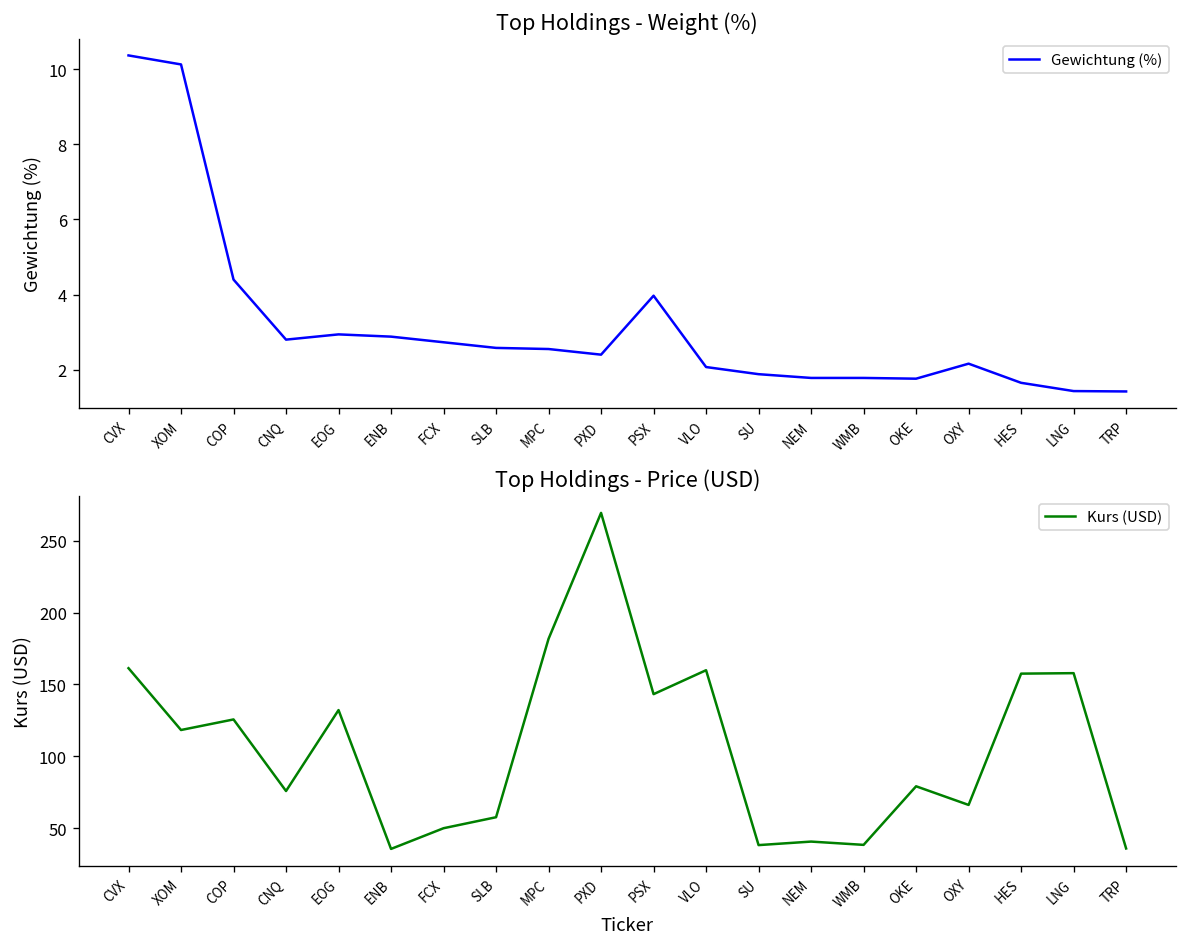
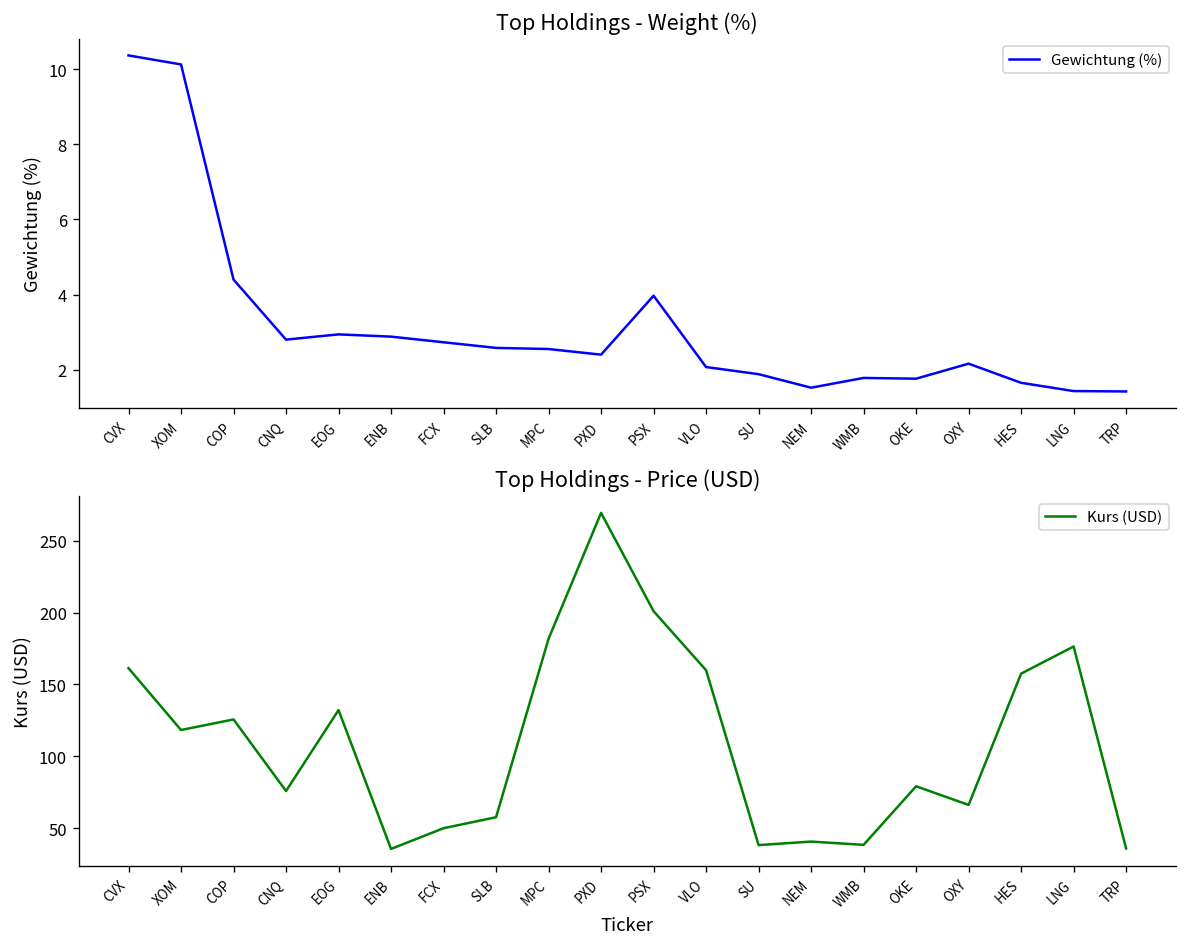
  {
    "Top Holdings - Weight (%)": {
      "CVX": 10.4,
      "XOM": 10.1,
      "COP": 4.4,
      "CNQ": 2.8,
      "EOG": 2.9,
      "ENB": 2.9,
      "FCX": 2.7,
      "SLB": 2.6,
      "MPC": 2.6,
      "PXD": 2.4,
      "PSX": 4.0,
      "VLO": 2.1,
      "SU": 1.9,
-     "NEM": 1.8,
+     "NEM": 1.5,
      "WMB": 1.8,
      "OKE": 1.8,
      "OXY": 2.2,
      "HES": 1.7,
      "LNG": 1.4,
      "TRP": 1.4
    },
    "Top Holdings - Price (USD)": {
      "CVX": 161,
      "XOM": 118,
      "COP": 126,
      "CNQ": 76,
      "EOG": 132,
      "ENB": 36,
      "FCX": 50,
      "SLB": 58,
      "MPC": 182,
      "PXD": 269,
-     "PSX": 143,
+     "PSX": 201,
      "VLO": 160,
      "SU": 38,
      "NEM": 41,
      "WMB": 38,
      "OKE": 79,
      "OXY": 66,
      "HES": 157,
-     "LNG": 158,
+     "LNG": 176,
      "TRP": 36
    }
  }
